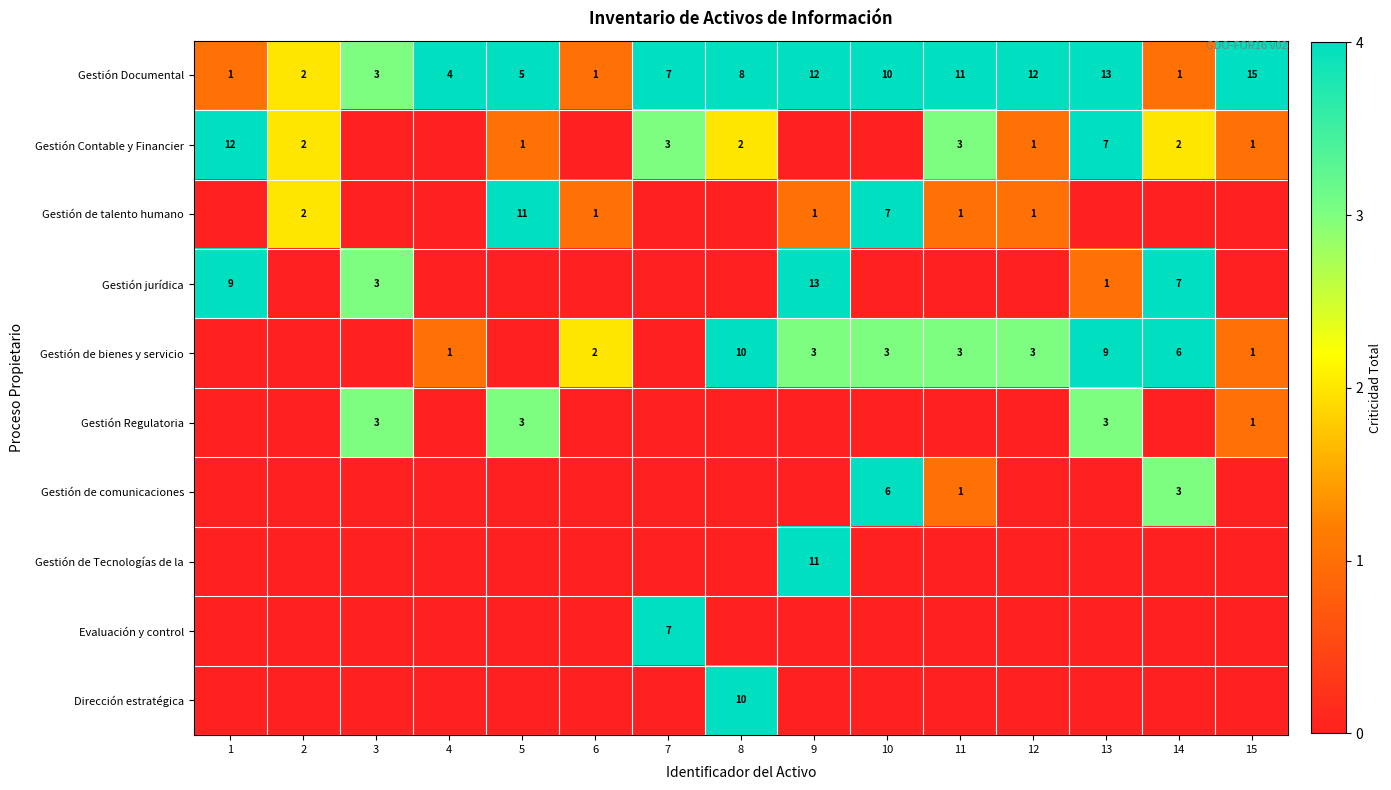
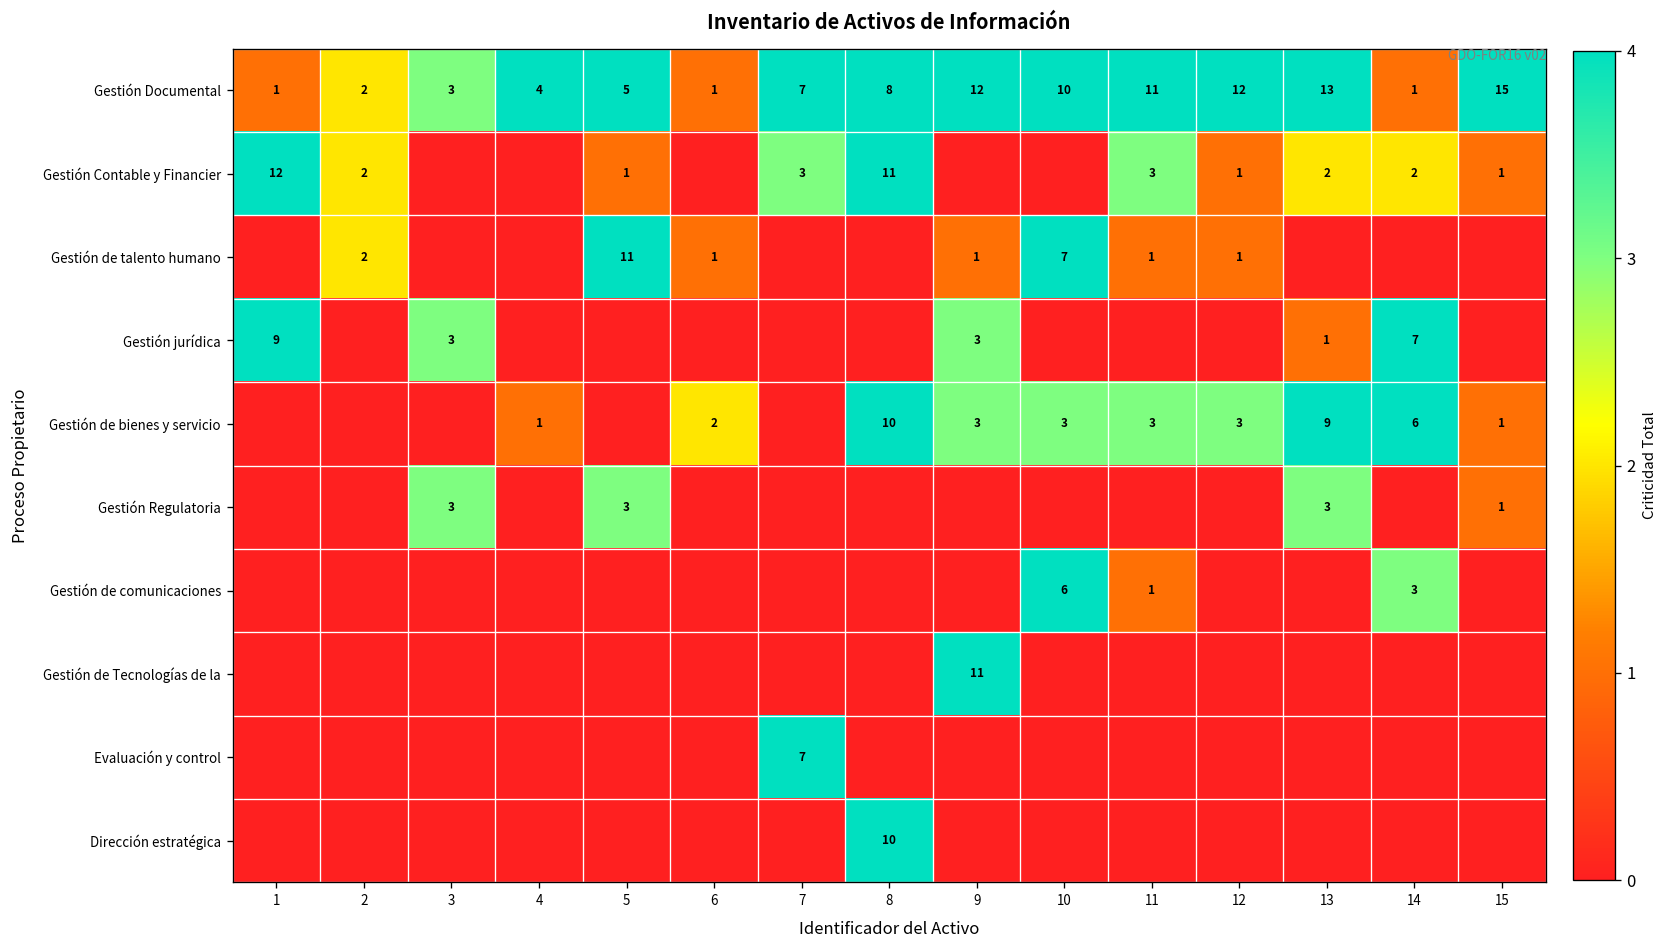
  {
    "Gestión Documental": {
      "1": 1,
      "2": 2,
      "3": 3,
      "4": 4,
      "5": 5,
      "6": 1,
      "7": 7,
      "8": 8,
      "9": 12,
      "10": 10,
      "11": 11,
      "12": 12,
      "13": 13,
      "14": 1
    },
    "Gestión Contable y Financier": {
      "1": 12,
      "2": 2,
      "5": 1,
      "7": 3,
-     "8": 2,
+     "8": 11,
      "11": 3,
      "12": 1,
-     "13": 7,
+     "13": 2,
      "14": 2,
      "15": 1
    },
    "Gestión de talento humano": {
      "2": 2,
      "5": 11,
      "6": 1,
      "9": 1,
      "10": 7,
      "11": 1,
      "12": 1
    },
    "Gestión jurídica": {
      "1": 9,
      "3": 3,
-     "9": 13,
+     "9": 3,
      "13": 1,
      "14": 7
    },
    "Gestión de bienes y servicio": {
      "4": 1,
      "6": 2,
      "8": 10,
      "9": 3,
      "10": 3,
      "11": 3,
      "12": 3,
      "13": 9,
      "14": 6,
      "15": 1
    },
    "Gestión Regulatoria": {
      "3": 3,
      "5": 3,
      "13": 3,
      "15": 1
    },
    "Gestión de comunicaciones": {
      "10": 6,
      "11": 1,
      "14": 3
    },
    "Gestión de Tecnologías de la": {
      "9": 11
    },
    "Evaluación y control": {
      "7": 7
    },
    "Dirección estratégica": {
      "8": 10
    }
  }
